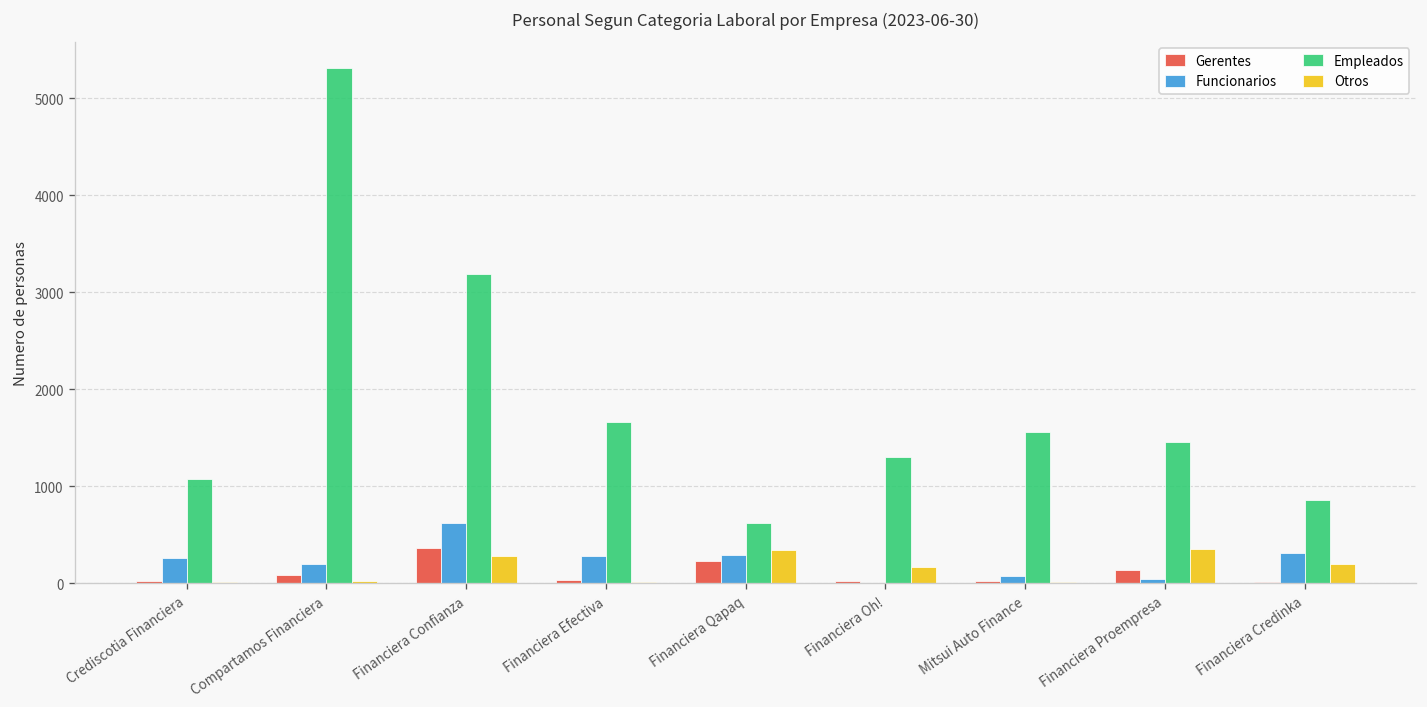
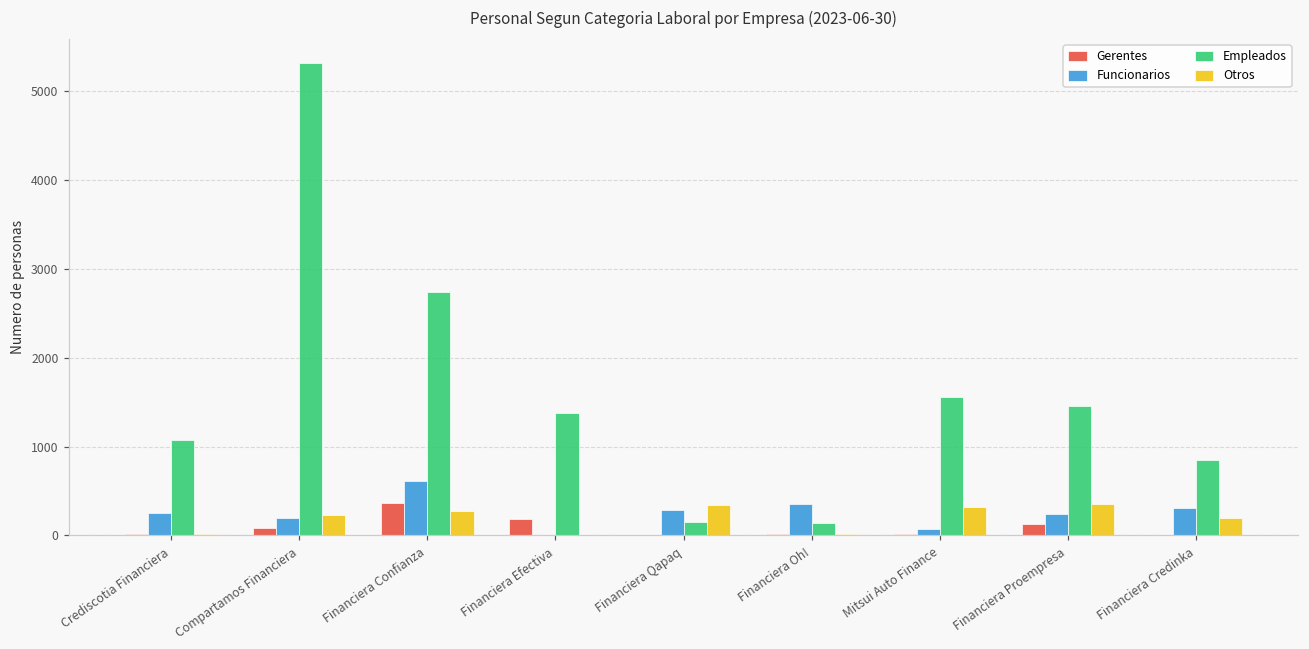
  {
    "Gerentes": {
      "Compartamos Financiera": 100,
      "Financiera Confianza": 400,
-     "Financiera Efectiva": 0,
-     "Financiera Qapaq": 200,
+     "Financiera Efectiva": 200,
+     "Financiera Qapaq": 0,
      "Financiera Proempresa": 100
    },
    "Funcionarios": {
      "Crediscotia Financiera": 300,
      "Compartamos Financiera": 200,
      "Financiera Confianza": 600,
-     "Financiera Efectiva": 300,
+     "Financiera Efectiva": 0,
      "Financiera Qapaq": 300,
-     "Financiera Oh!": 0,
+     "Financiera Oh!": 400,
      "Mitsui Auto Finance": 100,
-     "Financiera Proempresa": 0,
+     "Financiera Proempresa": 200,
      "Financiera Credinka": 300
    },
    "Empleados": {
      "Crediscotia Financiera": 1100,
      "Compartamos Financiera": 5300,
-     "Financiera Confianza": 3200,
-     "Financiera Efectiva": 1700,
-     "Financiera Qapaq": 600,
-     "Financiera Oh!": 1300,
+     "Financiera Confianza": 2700,
+     "Financiera Efectiva": 1400,
+     "Financiera Qapaq": 200,
+     "Financiera Oh!": 100,
      "Mitsui Auto Finance": 1600,
      "Financiera Proempresa": 1500,
      "Financiera Credinka": 900
    },
    "Otros": {
-     "Compartamos Financiera": 0,
+     "Compartamos Financiera": 200,
      "Financiera Confianza": 300,
      "Financiera Qapaq": 300,
-     "Financiera Oh!": 200,
-     "Mitsui Auto Finance": 0,
+     "Financiera Oh!": 0,
+     "Mitsui Auto Finance": 300,
      "Financiera Proempresa": 400,
      "Financiera Credinka": 200
    }
  }
